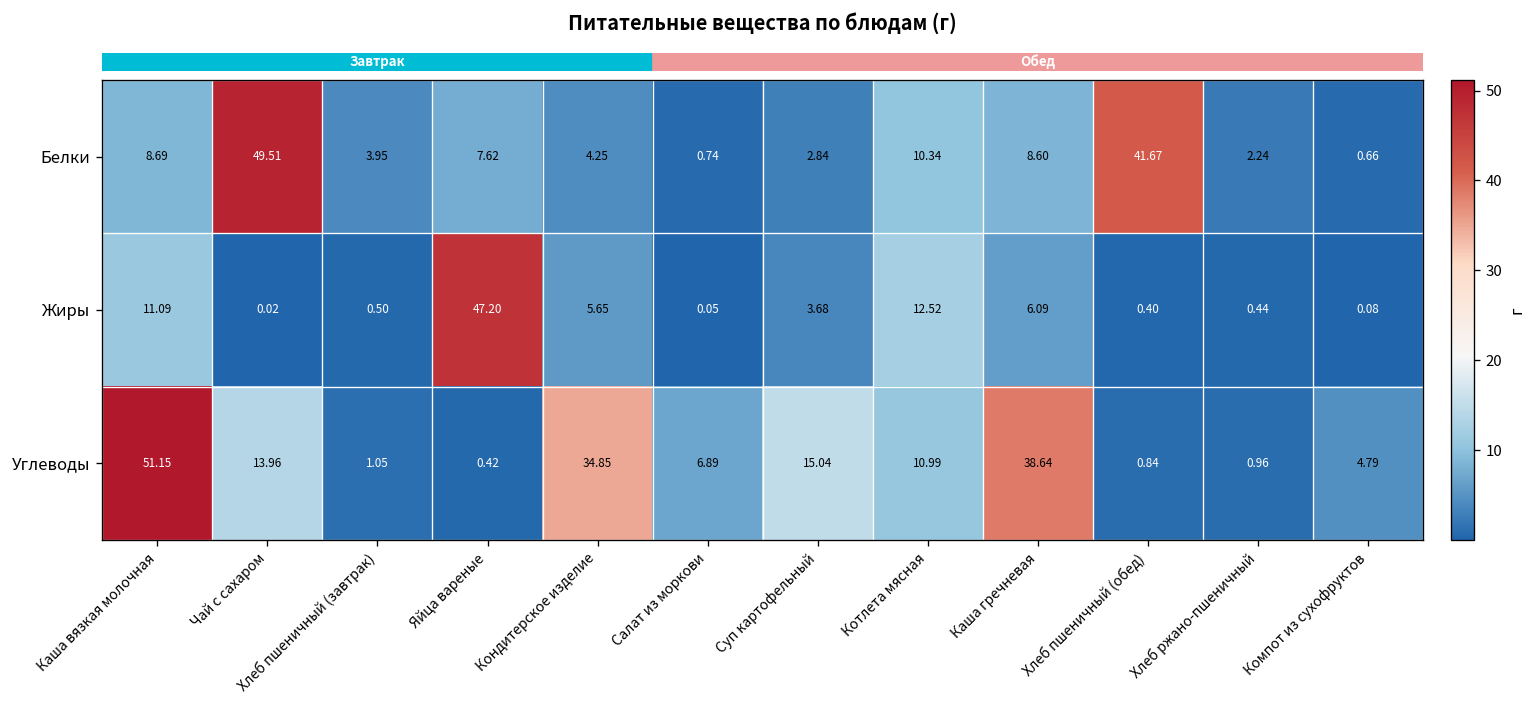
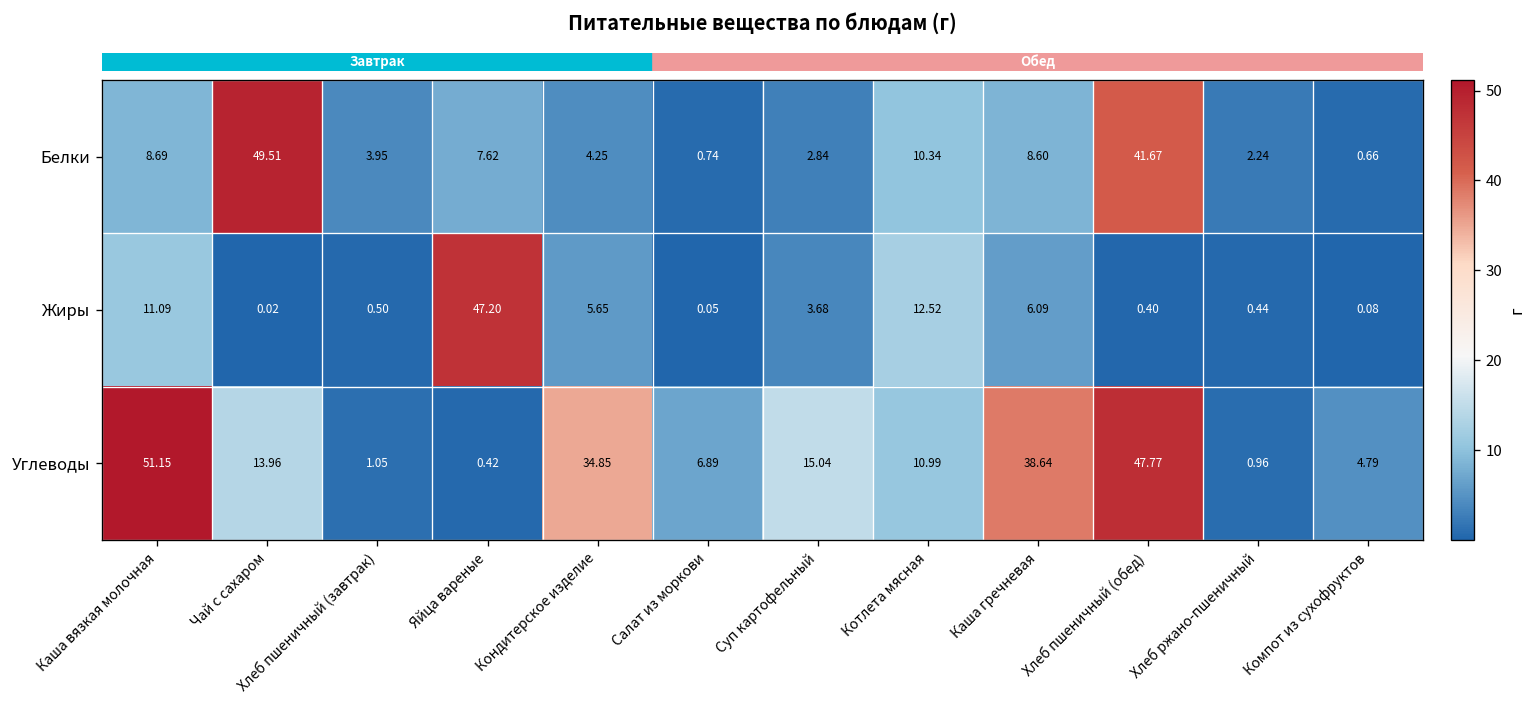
  {
    "Белки": {
      "Каша вязкая молочная": 8.69,
      "Чай с сахаром": 49.51,
      "Хлеб пшеничный (завтрак)": 3.95,
      "Яйца вареные": 7.62,
      "Кондитерское изделие": 4.25,
      "Салат из моркови": 0.74,
      "Суп картофельный": 2.84,
      "Котлета мясная": 10.34,
      "Каша гречневая": 8.60,
      "Хлеб пшеничный (обед)": 41.67,
      "Хлеб ржано-пшеничный": 2.24,
      "Компот из сухофруктов": 0.66
    },
    "Жиры": {
      "Каша вязкая молочная": 11.09,
      "Чай с сахаром": 0.02,
      "Хлеб пшеничный (завтрак)": 0.50,
      "Яйца вареные": 47.20,
      "Кондитерское изделие": 5.65,
      "Салат из моркови": 0.05,
      "Суп картофельный": 3.68,
      "Котлета мясная": 12.52,
      "Каша гречневая": 6.09,
      "Хлеб пшеничный (обед)": 0.40,
      "Хлеб ржано-пшеничный": 0.44,
      "Компот из сухофруктов": 0.08
    },
    "Углеводы": {
      "Каша вязкая молочная": 51.15,
      "Чай с сахаром": 13.96,
      "Хлеб пшеничный (завтрак)": 1.05,
      "Яйца вареные": 0.42,
      "Кондитерское изделие": 34.85,
      "Салат из моркови": 6.89,
      "Суп картофельный": 15.04,
      "Котлета мясная": 10.99,
      "Каша гречневая": 38.64,
-     "Хлеб пшеничный (обед)": 0.84,
+     "Хлеб пшеничный (обед)": 47.77,
      "Хлеб ржано-пшеничный": 0.96,
      "Компот из сухофруктов": 4.79
    }
  }
